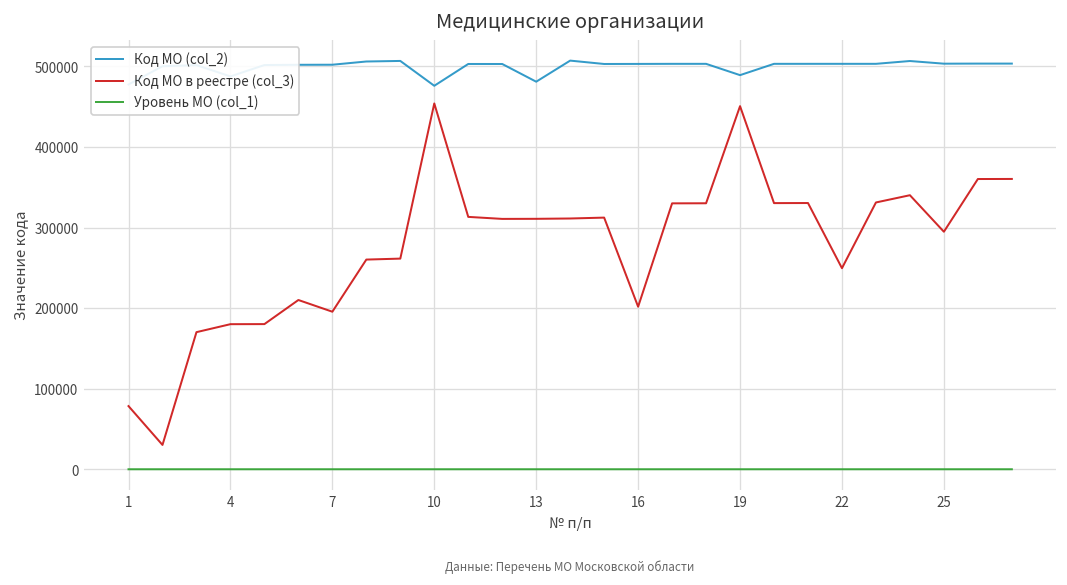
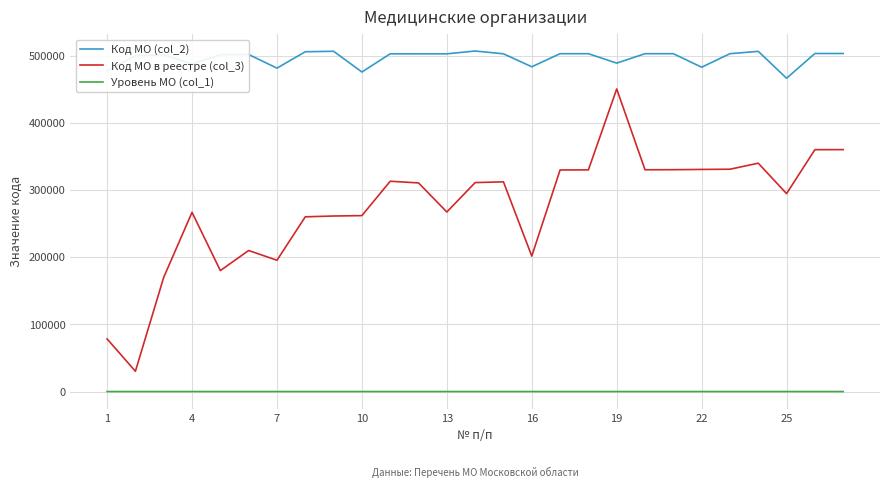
  {
    "Код МО (col_2)": {
-     "7": 500000,
+     "7": 480000,
      "10": 480000,
-     "13": 480000,
-     "16": 500000,
+     "13": 500000,
+     "16": 480000,
      "19": 490000,
-     "22": 500000,
-     "25": 500000
+     "22": 480000,
+     "25": 470000
    },
    "Код МО в реестре (col_3)": {
      "1": 80000,
-     "4": 180000,
+     "4": 270000,
      "7": 200000,
-     "10": 450000,
-     "13": 310000,
+     "10": 260000,
+     "13": 270000,
      "16": 200000,
      "19": 450000,
-     "22": 250000,
+     "22": 330000,
      "25": 290000
    },
    "Уровень МО (col_1)": {
      "1": 0,
      "4": 0,
      "7": 0,
      "10": 0,
      "13": 0,
      "16": 0,
      "19": 0,
      "22": 0,
      "25": 0
    }
  }
